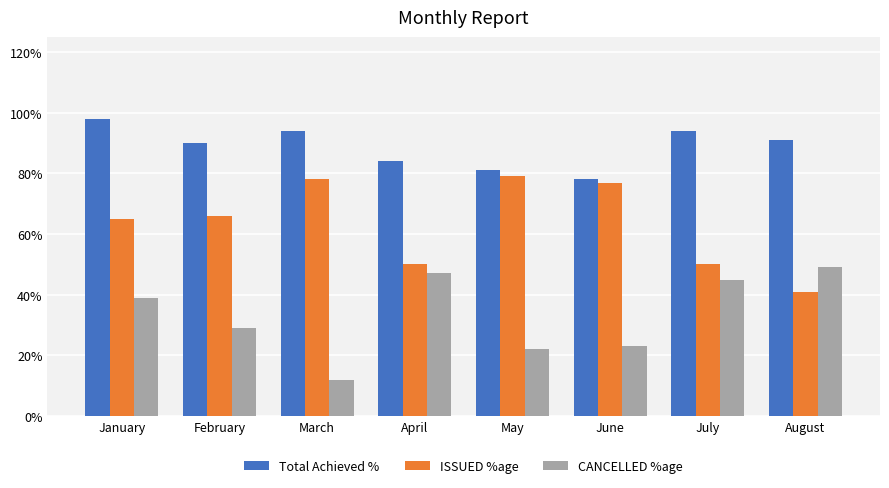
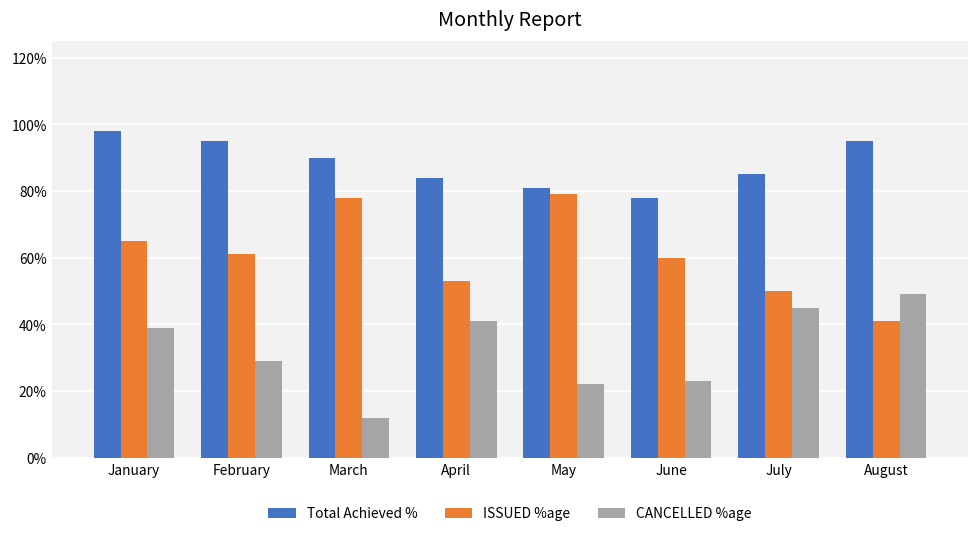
  {
    "Total Achieved %": {
      "January": "98%",
-     "February": "90%",
-     "March": "94%",
+     "February": "95%",
+     "March": "90%",
      "April": "84%",
      "May": "81%",
      "June": "78%",
-     "July": "94%",
-     "August": "91%"
+     "July": "85%",
+     "August": "95%"
    },
    "ISSUED %age": {
      "January": "65%",
-     "February": "66%",
+     "February": "61%",
      "March": "78%",
-     "April": "50%",
+     "April": "53%",
      "May": "79%",
-     "June": "77%",
+     "June": "60%",
      "July": "50%",
      "August": "41%"
    },
    "CANCELLED %age": {
      "January": "39%",
      "February": "29%",
      "March": "12%",
-     "April": "47%",
+     "April": "41%",
      "May": "22%",
      "June": "23%",
      "July": "45%",
      "August": "49%"
    }
  }
